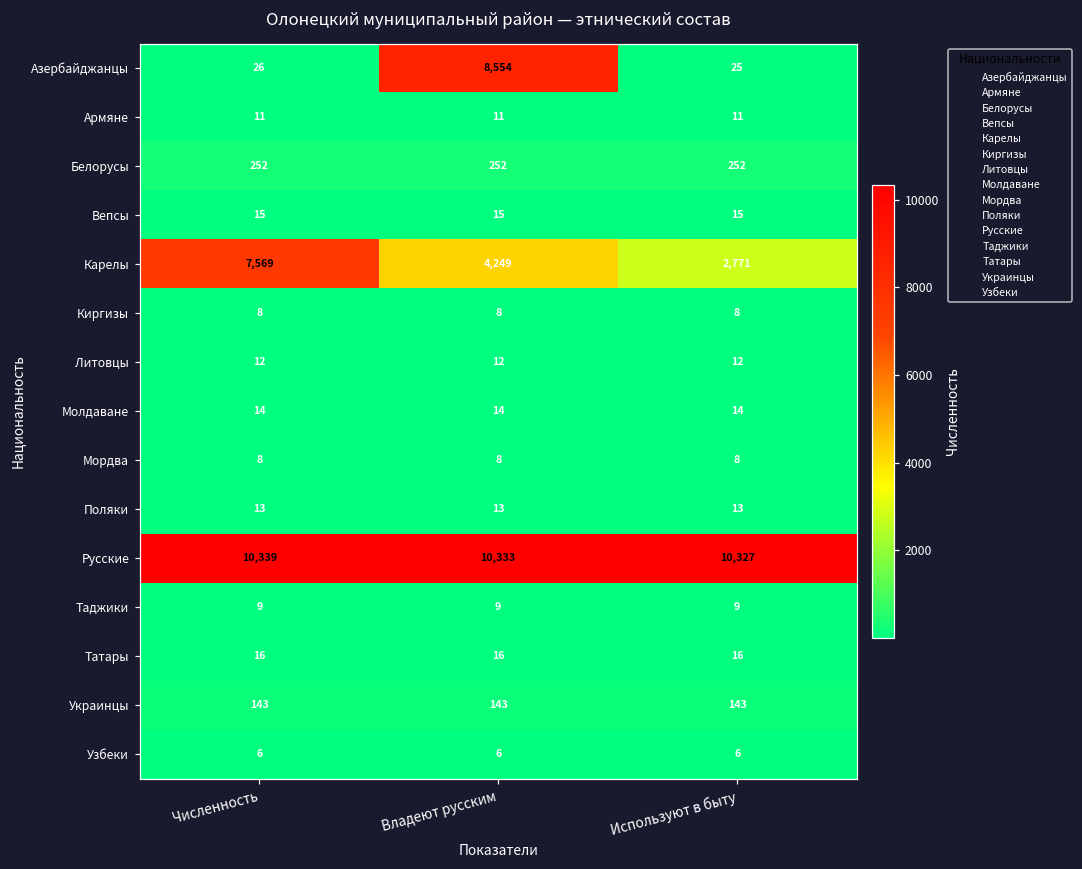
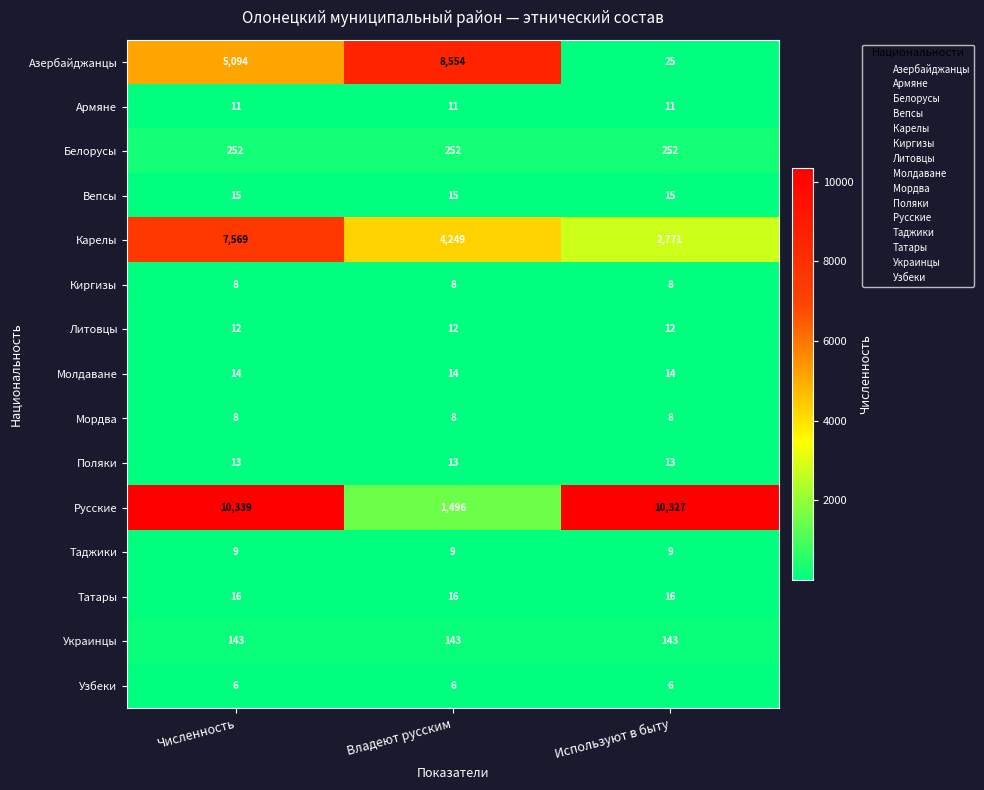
  {
    "Азербайджанцы": {
-     "Численность": "26",
+     "Численность": "5,094",
      "Владеют русским": "8,554",
      "Используют в быту": "25"
    },
    "Армяне": {
      "Численность": "11",
      "Владеют русским": "11",
      "Используют в быту": "11"
    },
    "Белорусы": {
      "Численность": "252",
      "Владеют русским": "252",
      "Используют в быту": "252"
    },
    "Вепсы": {
      "Численность": "15",
      "Владеют русским": "15",
      "Используют в быту": "15"
    },
    "Карелы": {
      "Численность": "7,569",
      "Владеют русским": "4,249",
      "Используют в быту": "2,771"
    },
    "Киргизы": {
      "Численность": "8",
      "Владеют русским": "8",
      "Используют в быту": "8"
    },
    "Литовцы": {
      "Численность": "12",
      "Владеют русским": "12",
      "Используют в быту": "12"
    },
    "Молдаване": {
      "Численность": "14",
      "Владеют русским": "14",
      "Используют в быту": "14"
    },
    "Мордва": {
      "Численность": "8",
      "Владеют русским": "8",
      "Используют в быту": "8"
    },
    "Поляки": {
      "Численность": "13",
      "Владеют русским": "13",
      "Используют в быту": "13"
    },
    "Русские": {
      "Численность": "10,339",
-     "Владеют русским": "10,333",
+     "Владеют русским": "1,496",
      "Используют в быту": "10,327"
    },
    "Таджики": {
      "Численность": "9",
      "Владеют русским": "9",
      "Используют в быту": "9"
    },
    "Татары": {
      "Численность": "16",
      "Владеют русским": "16",
      "Используют в быту": "16"
    },
    "Украинцы": {
      "Численность": "143",
      "Владеют русским": "143",
      "Используют в быту": "143"
    },
    "Узбеки": {
      "Численность": "6",
      "Владеют русским": "6",
      "Используют в быту": "6"
    }
  }
